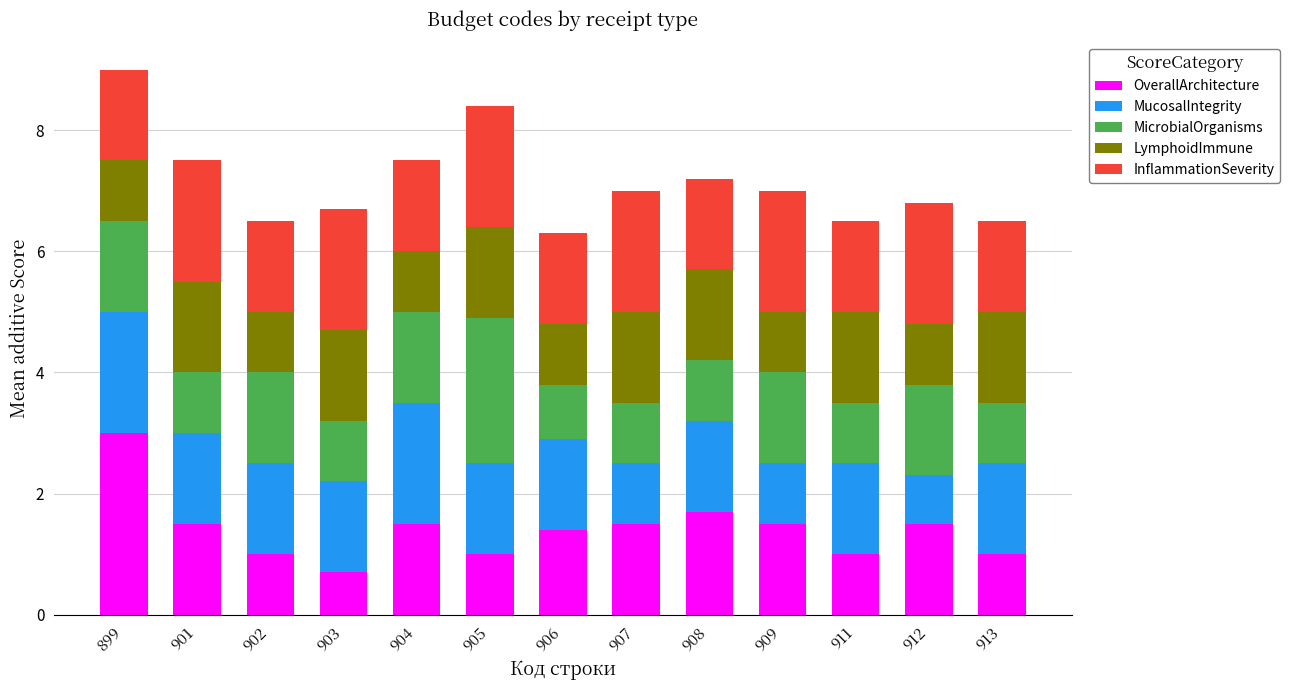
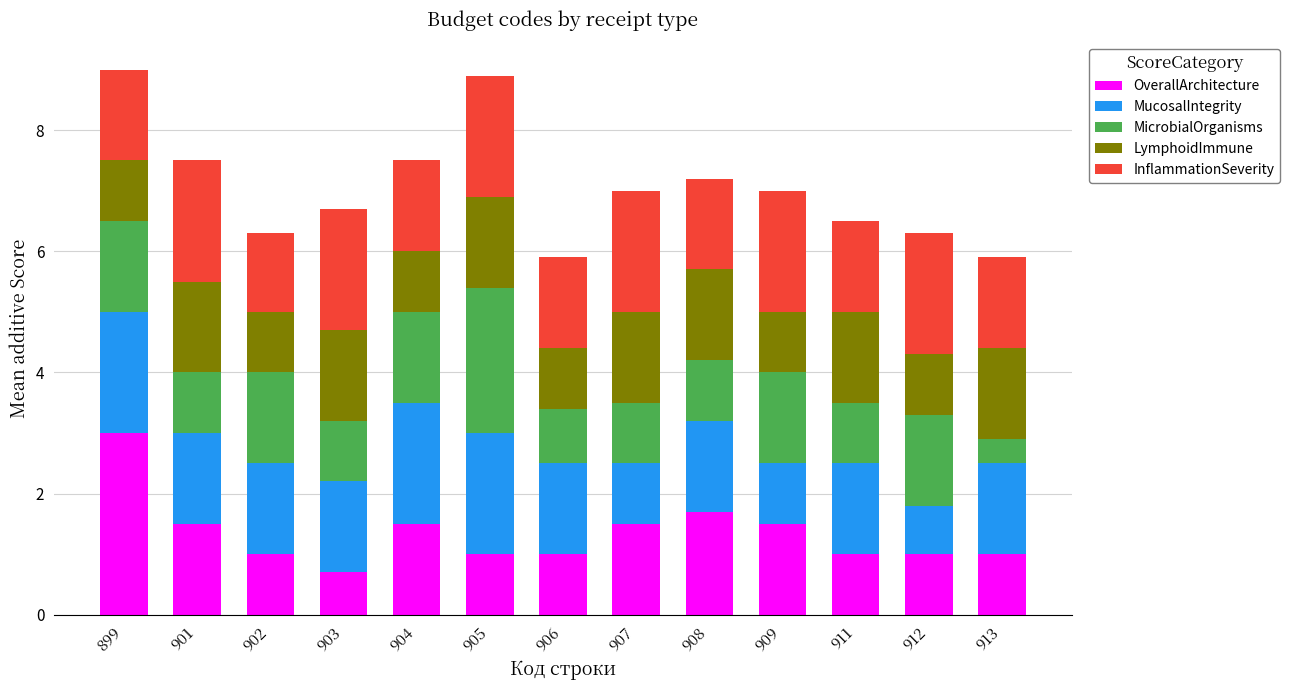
  {
    "OverallArchitecture": {
      "899": 3.0,
      "901": 1.5,
      "902": 1.0,
      "903": 0.7,
      "904": 1.5,
      "905": 1.0,
-     "906": 1.4,
+     "906": 1.0,
      "907": 1.5,
      "908": 1.7,
      "909": 1.5,
      "911": 1.0,
-     "912": 1.5,
+     "912": 1.0,
      "913": 1.0
    },
    "MucosalIntegrity": {
      "899": 2.0,
      "901": 1.5,
      "902": 1.5,
      "903": 1.5,
      "904": 2.0,
-     "905": 1.5,
+     "905": 2.0,
      "906": 1.5,
      "907": 1.0,
      "908": 1.5,
      "909": 1.0,
      "911": 1.5,
      "912": 0.8,
      "913": 1.5
    },
    "MicrobialOrganisms": {
      "899": 1.5,
      "901": 1.0,
      "902": 1.5,
      "903": 1.0,
      "904": 1.5,
      "905": 2.4,
      "906": 0.9,
      "907": 1.0,
      "908": 1.0,
      "909": 1.5,
      "911": 1.0,
      "912": 1.5,
-     "913": 1.0
+     "913": 0.4
    },
    "LymphoidImmune": {
      "899": 1.0,
      "901": 1.5,
      "902": 1.0,
      "903": 1.5,
      "904": 1.0,
      "905": 1.5,
      "906": 1.0,
      "907": 1.5,
      "908": 1.5,
      "909": 1.0,
      "911": 1.5,
      "912": 1.0,
      "913": 1.5
    },
    "InflammationSeverity": {
      "899": 1.5,
      "901": 2.0,
-     "902": 1.5,
+     "902": 1.3,
      "903": 2.0,
      "904": 1.5,
      "905": 2.0,
      "906": 1.5,
      "907": 2.0,
      "908": 1.5,
      "909": 2.0,
      "911": 1.5,
      "912": 2.0,
      "913": 1.5
    }
  }
